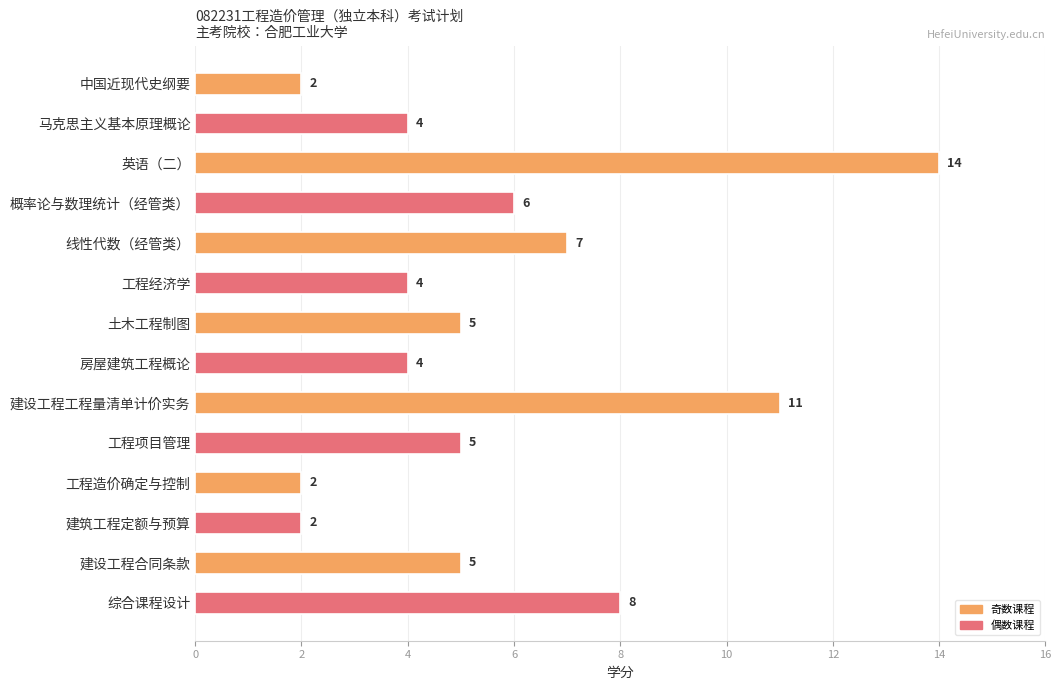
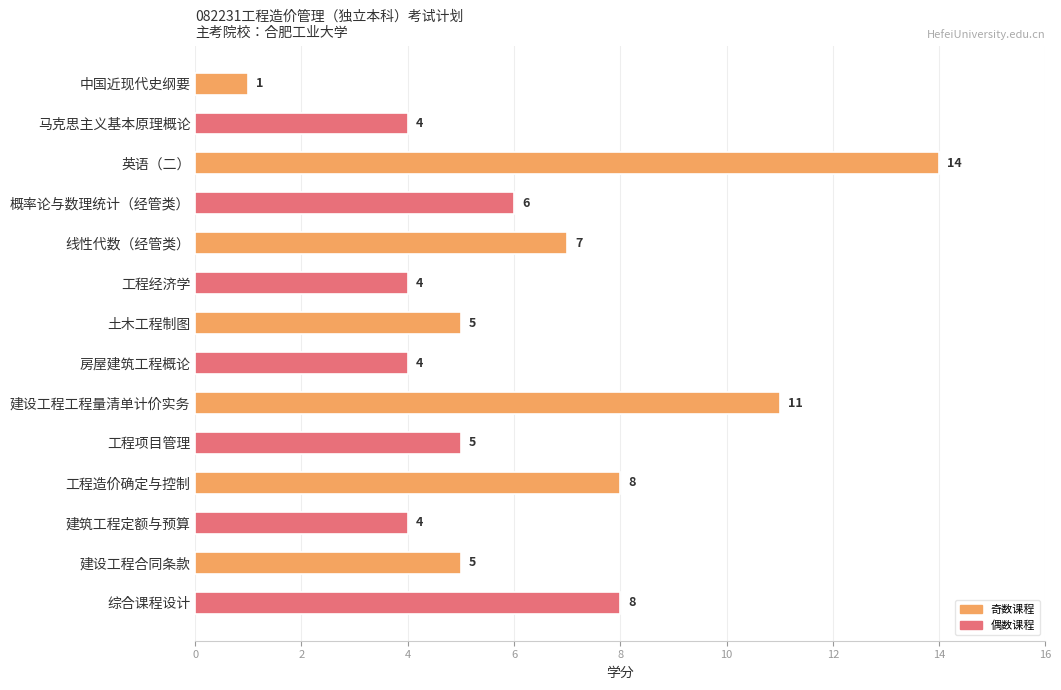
  {
-   "中国近现代史纲要": 2,
+   "中国近现代史纲要": 1,
    "马克思主义基本原理概论": 4,
    "英语（二）": 14,
    "概率论与数理统计（经管类）": 6,
    "线性代数（经管类）": 7,
    "工程经济学": 4,
    "土木工程制图": 5,
    "房屋建筑工程概论": 4,
    "建设工程工程量清单计价实务": 11,
    "工程项目管理": 5,
-   "工程造价确定与控制": 2,
-   "建筑工程定额与预算": 2,
+   "工程造价确定与控制": 8,
+   "建筑工程定额与预算": 4,
    "建设工程合同条款": 5,
    "综合课程设计": 8
  }
